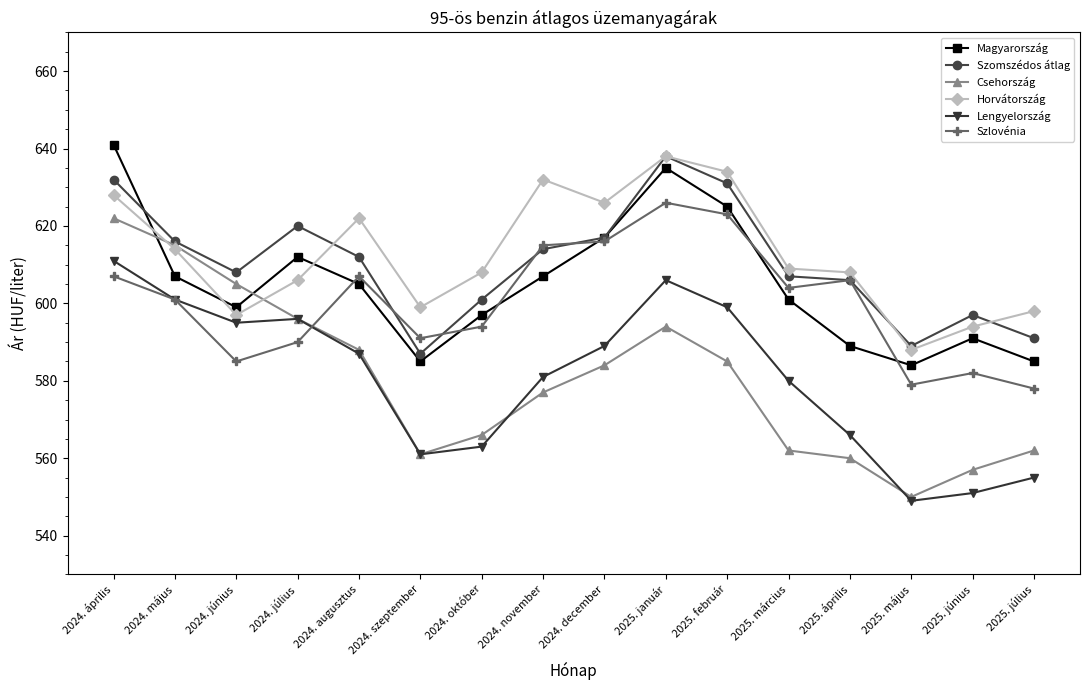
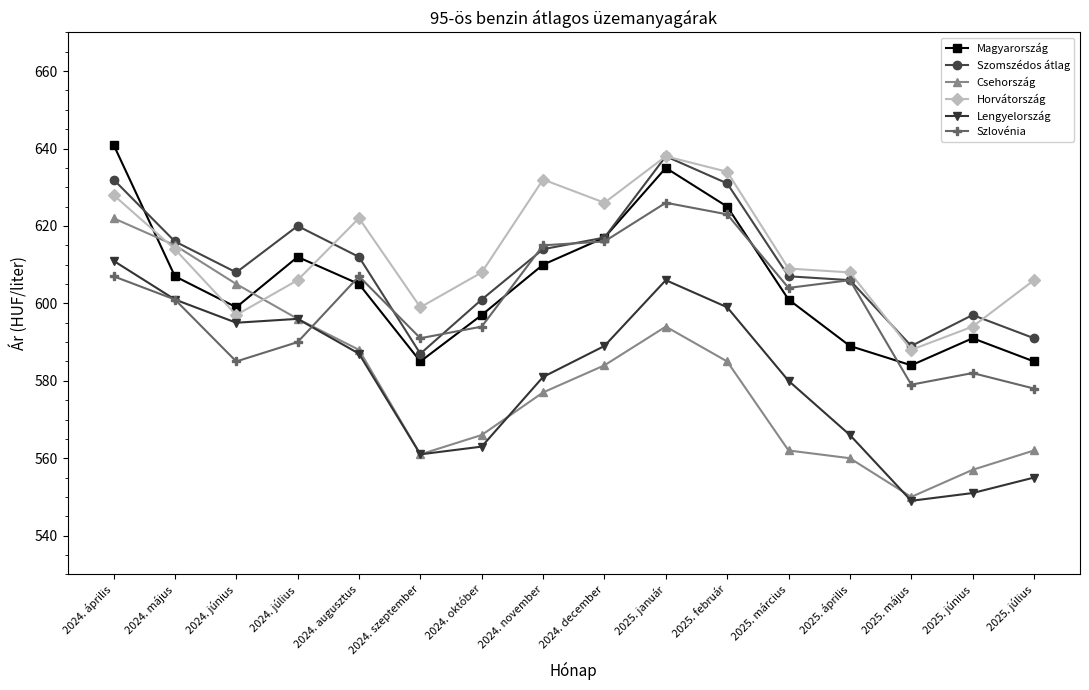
  {
    "Magyarország": {
      "2024. április": 641,
      "2024. május": 607,
      "2024. június": 599,
      "2024. július": 612,
      "2024. augusztus": 605,
      "2024. szeptember": 585,
      "2024. október": 597,
-     "2024. november": 607,
+     "2024. november": 610,
      "2025. január": 635,
      "2025. február": 625,
      "2025. március": 601,
      "2025. április": 589,
      "2025. május": 584,
      "2025. június": 591,
      "2025. július": 585
    },
    "Horvátország": {
      "2024. április": 628,
      "2024. május": 614,
      "2024. június": 597,
      "2024. július": 606,
      "2024. augusztus": 622,
      "2024. szeptember": 599,
      "2024. október": 608,
      "2024. november": 632,
      "2024. december": 626,
      "2025. február": 634,
      "2025. március": 609,
      "2025. április": 608,
      "2025. május": 588,
      "2025. június": 594,
-     "2025. július": 598
+     "2025. július": 606
    }
  }
